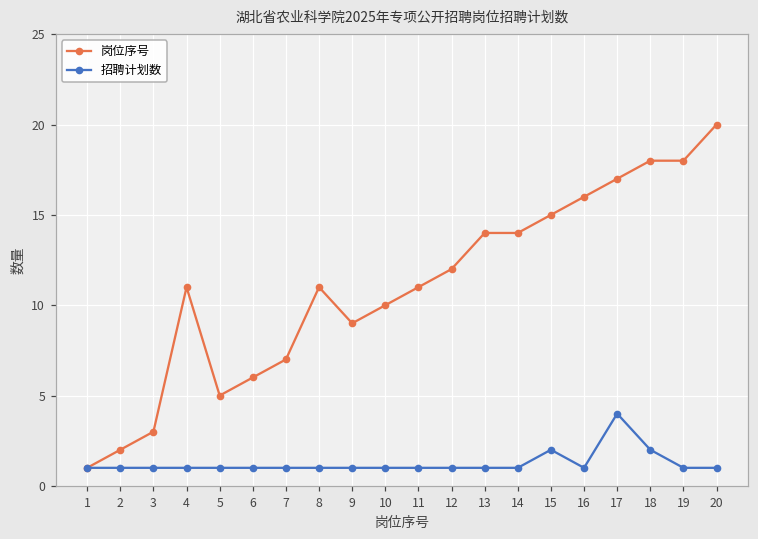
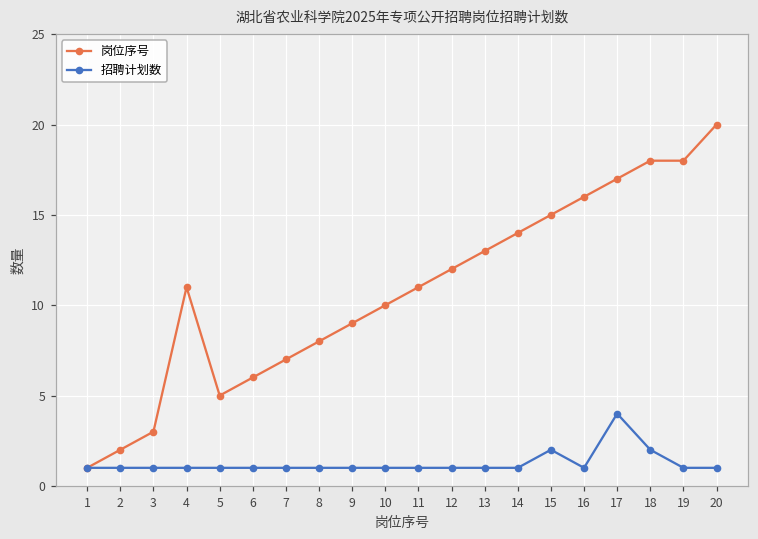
  {
    "岗位序号": {
      "2": 2,
      "3": 3,
      "4": 11,
      "5": 5,
      "6": 6,
      "7": 7,
-     "8": 11,
+     "8": 8,
      "9": 9,
      "10": 10,
      "11": 11,
      "12": 12,
-     "13": 14,
+     "13": 13,
      "14": 14,
      "15": 15,
      "16": 16,
      "17": 17,
      "18": 18,
      "19": 18,
      "20": 20
    },
    "招聘计划数": {
      "2": 1,
      "3": 1,
      "4": 1,
      "5": 1,
      "6": 1,
      "7": 1,
      "8": 1,
      "9": 1,
      "10": 1,
      "11": 1,
      "12": 1,
      "13": 1,
      "14": 1,
      "15": 2,
      "16": 1,
      "17": 4,
      "18": 2,
      "19": 1,
      "20": 1
    }
  }
